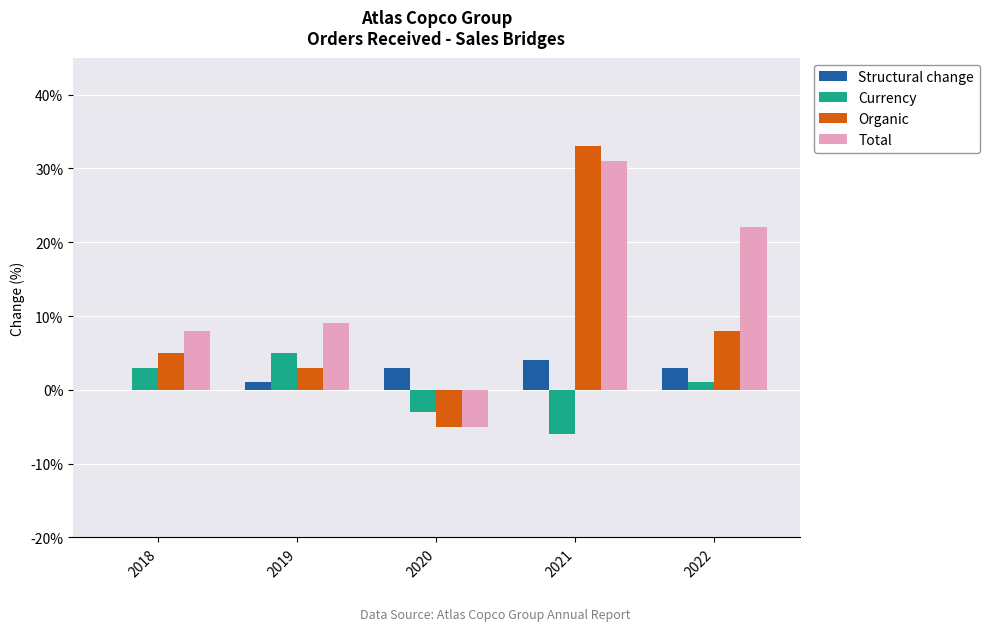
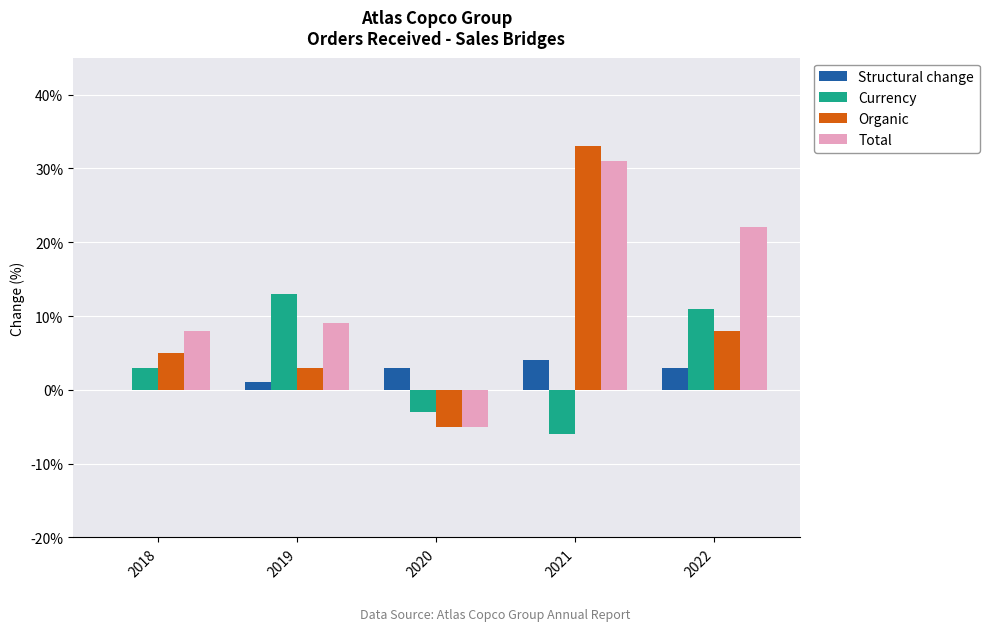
  {
    "Structural change": {
      "2018": "0%",
      "2019": "1%",
      "2020": "3%",
      "2021": "4%",
      "2022": "3%"
    },
    "Currency": {
      "2018": "3%",
-     "2019": "5%",
+     "2019": "13%",
      "2020": "-3%",
      "2021": "-6%",
-     "2022": "1%"
+     "2022": "11%"
    },
    "Organic": {
      "2018": "5%",
      "2019": "3%",
      "2020": "-5%",
      "2021": "33%",
      "2022": "8%"
    },
    "Total": {
      "2018": "8%",
      "2019": "9%",
      "2020": "-5%",
      "2021": "31%",
      "2022": "22%"
    }
  }
